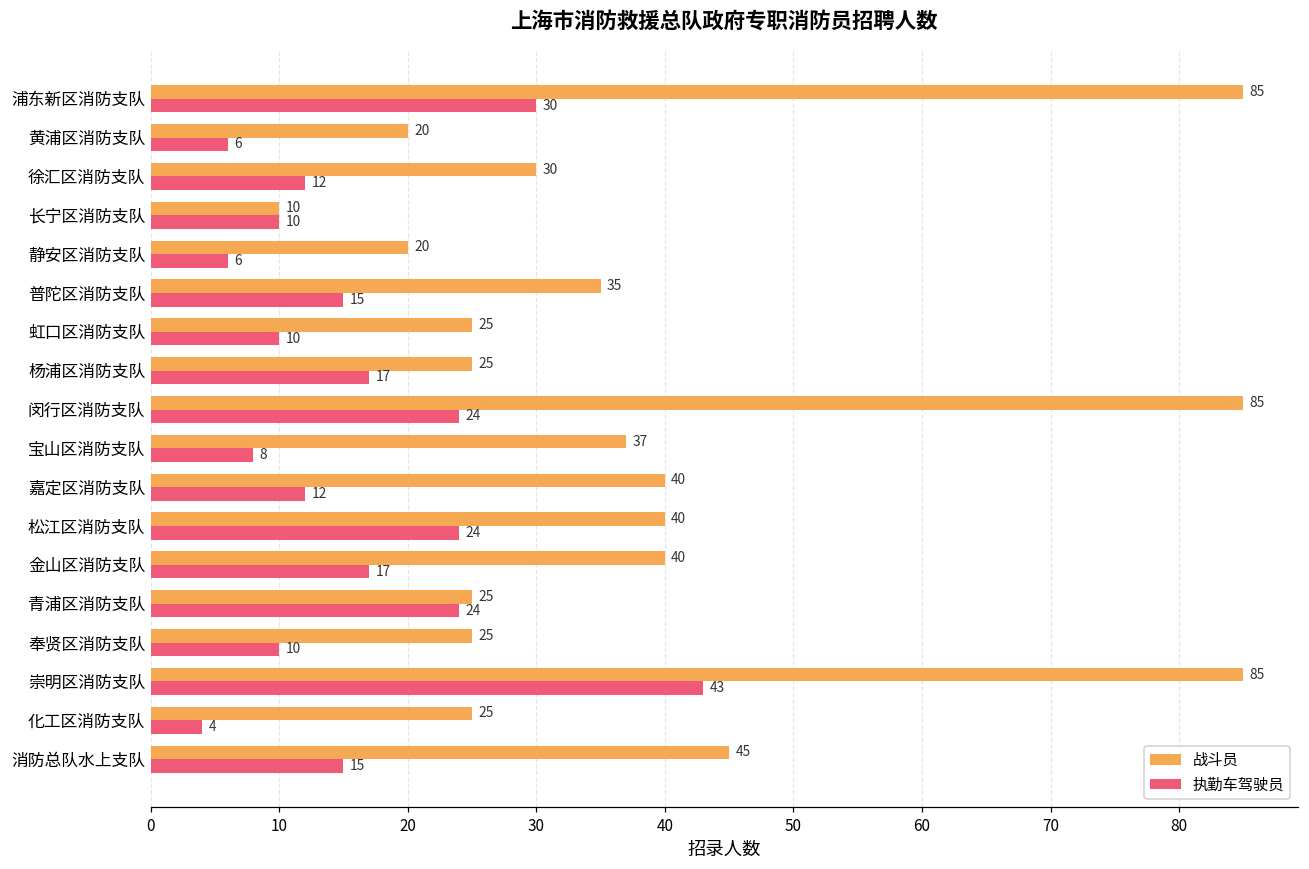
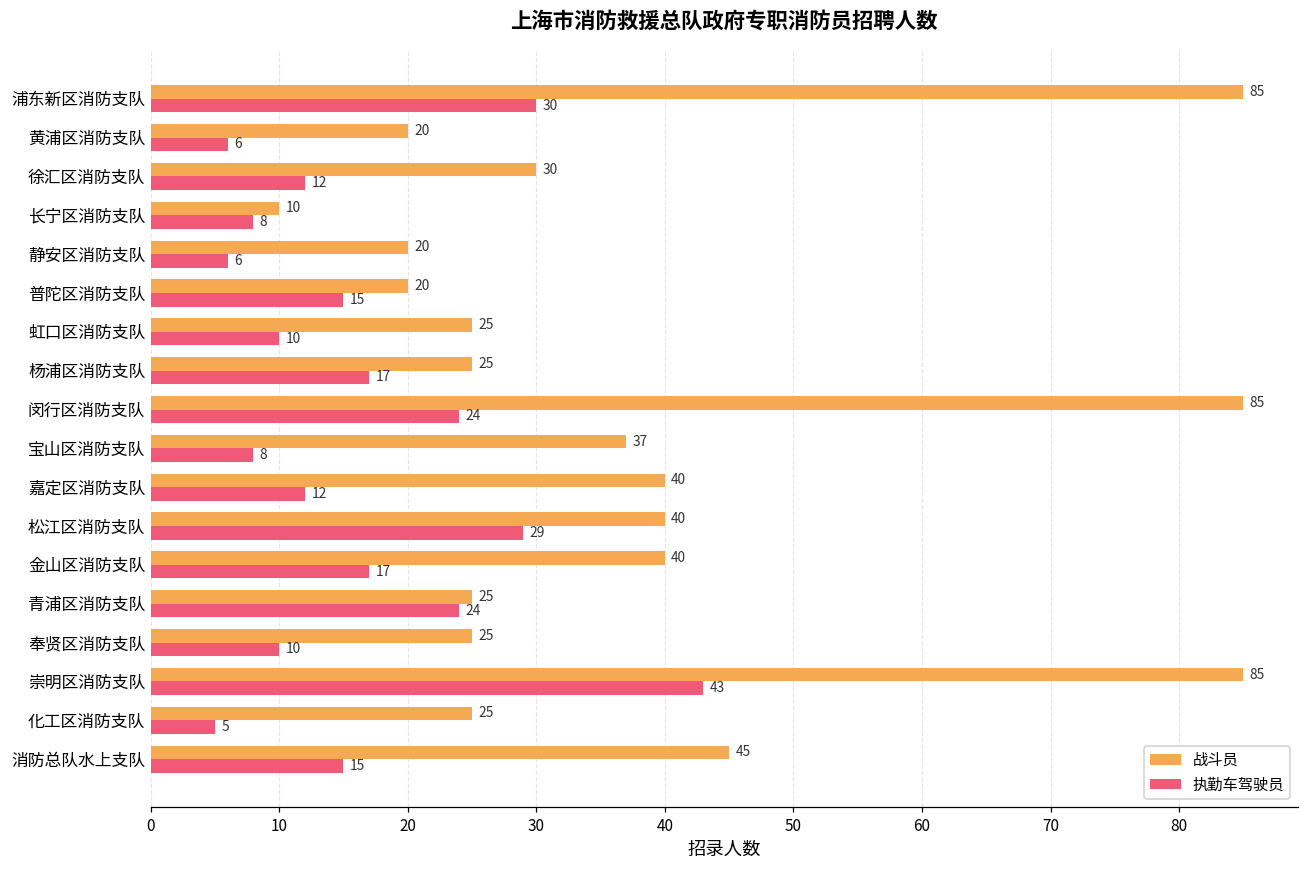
  {
    "战斗员": {
      "浦东新区消防支队": 85,
      "黄浦区消防支队": 20,
      "徐汇区消防支队": 30,
      "长宁区消防支队": 10,
      "静安区消防支队": 20,
-     "普陀区消防支队": 35,
+     "普陀区消防支队": 20,
      "虹口区消防支队": 25,
      "杨浦区消防支队": 25,
      "闵行区消防支队": 85,
      "宝山区消防支队": 37,
      "嘉定区消防支队": 40,
      "松江区消防支队": 40,
      "金山区消防支队": 40,
      "青浦区消防支队": 25,
      "奉贤区消防支队": 25,
      "崇明区消防支队": 85,
      "化工区消防支队": 25,
      "消防总队水上支队": 45
    },
    "执勤车驾驶员": {
      "浦东新区消防支队": 30,
      "黄浦区消防支队": 6,
      "徐汇区消防支队": 12,
-     "长宁区消防支队": 10,
+     "长宁区消防支队": 8,
      "静安区消防支队": 6,
      "普陀区消防支队": 15,
      "虹口区消防支队": 10,
      "杨浦区消防支队": 17,
      "闵行区消防支队": 24,
      "宝山区消防支队": 8,
      "嘉定区消防支队": 12,
-     "松江区消防支队": 24,
+     "松江区消防支队": 29,
      "金山区消防支队": 17,
      "青浦区消防支队": 24,
      "奉贤区消防支队": 10,
      "崇明区消防支队": 43,
-     "化工区消防支队": 4,
+     "化工区消防支队": 5,
      "消防总队水上支队": 15
    }
  }
